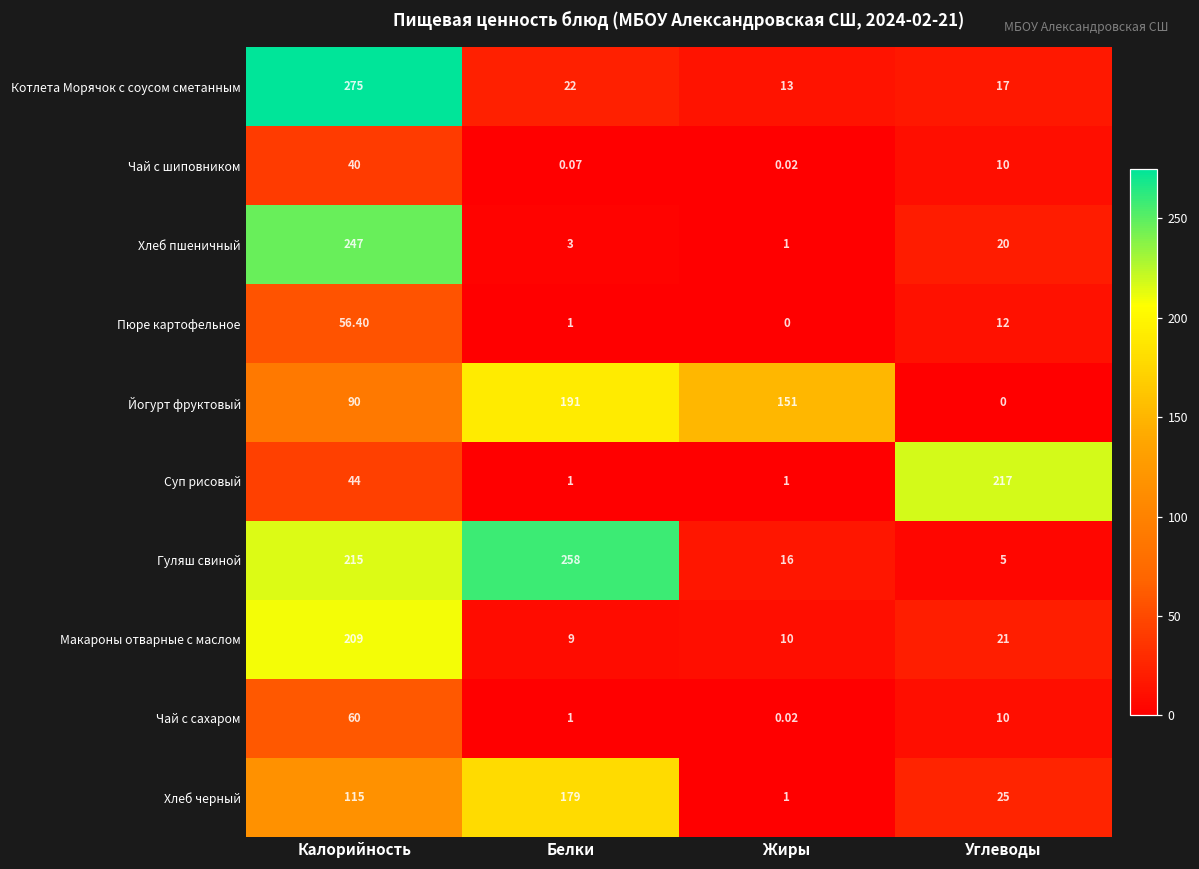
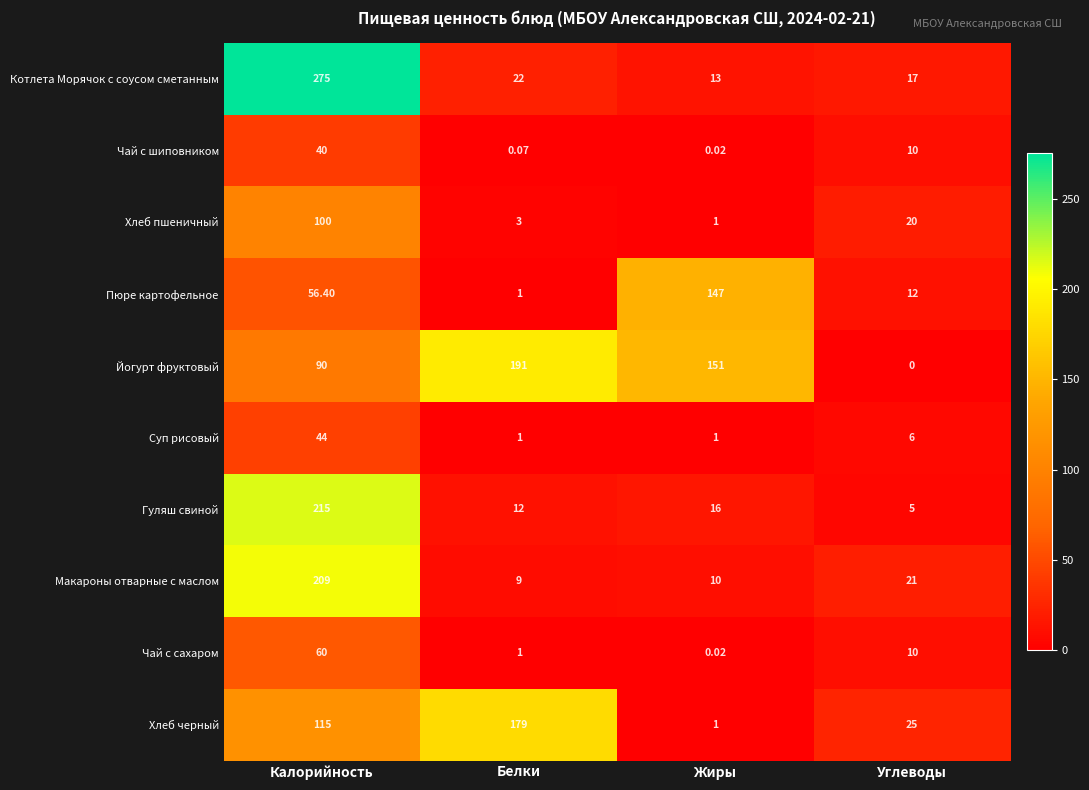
  {
    "Котлета Морячок с соусом сметанным": {
      "Калорийность": 275,
      "Белки": 22,
      "Жиры": 13,
      "Углеводы": 17
    },
    "Чай с шиповником": {
      "Калорийность": 40,
      "Белки": 0.07,
      "Жиры": 0.02,
      "Углеводы": 10
    },
    "Хлеб пшеничный": {
-     "Калорийность": 247,
+     "Калорийность": 100,
      "Белки": 3,
      "Жиры": 1,
      "Углеводы": 20
    },
    "Пюре картофельное": {
      "Калорийность": 56.40,
      "Белки": 1,
-     "Жиры": 0,
+     "Жиры": 147,
      "Углеводы": 12
    },
    "Йогурт фруктовый": {
      "Калорийность": 90,
      "Белки": 191,
      "Жиры": 151,
      "Углеводы": 0
    },
    "Суп рисовый": {
      "Калорийность": 44,
      "Белки": 1,
      "Жиры": 1,
-     "Углеводы": 217
+     "Углеводы": 6
    },
    "Гуляш свиной": {
      "Калорийность": 215,
-     "Белки": 258,
+     "Белки": 12,
      "Жиры": 16,
      "Углеводы": 5
    },
    "Макароны отварные с маслом": {
      "Калорийность": 209,
      "Белки": 9,
      "Жиры": 10,
      "Углеводы": 21
    },
    "Чай с сахаром": {
      "Калорийность": 60,
      "Белки": 1,
      "Жиры": 0.02,
      "Углеводы": 10
    },
    "Хлеб черный": {
      "Калорийность": 115,
      "Белки": 179,
      "Жиры": 1,
      "Углеводы": 25
    }
  }
